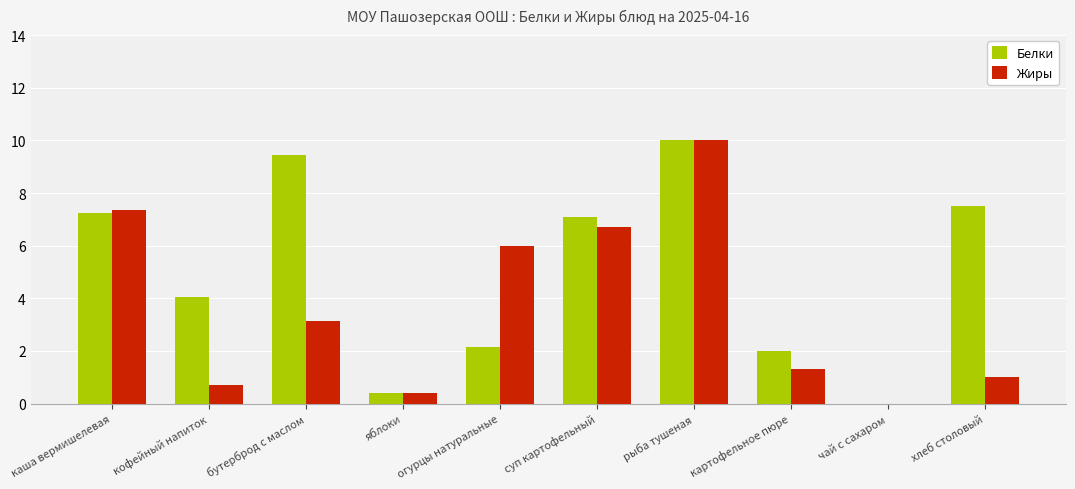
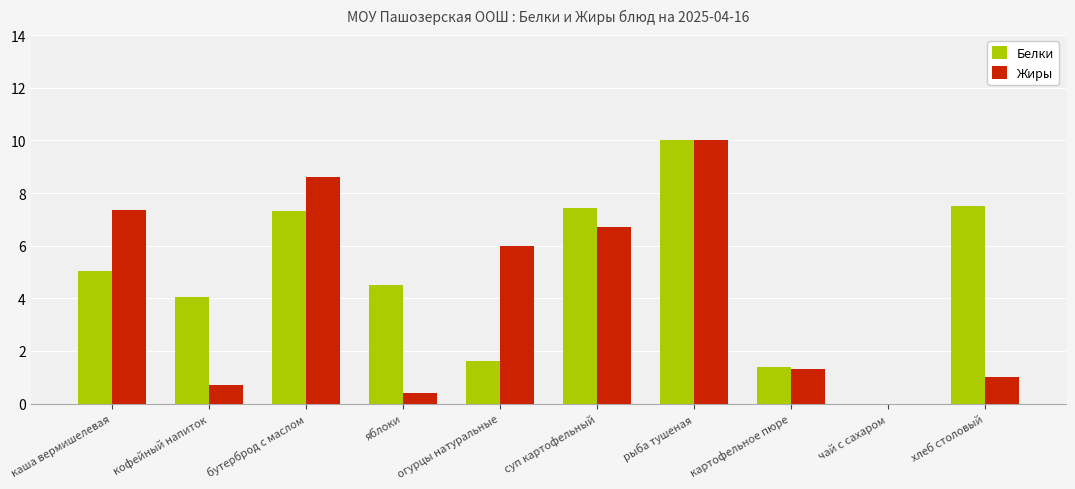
  {
    "Белки": {
-     "каша вермишелевая": 7.3,
+     "каша вермишелевая": 5.0,
      "кофейный напиток": 4.1,
-     "бутерброд с маслом": 9.5,
-     "яблоки": 0.4,
-     "огурцы натуральные": 2.2,
-     "суп картофельный": 7.1,
+     "бутерброд с маслом": 7.3,
+     "яблоки": 4.5,
+     "огурцы натуральные": 1.6,
+     "суп картофельный": 7.4,
      "рыба тушеная": 10.0,
-     "картофельное пюре": 2.0,
+     "картофельное пюре": 1.4,
      "чай с сахаром": 0.0,
      "хлеб столовый": 7.5
    },
    "Жиры": {
      "каша вермишелевая": 7.4,
      "кофейный напиток": 0.7,
-     "бутерброд с маслом": 3.1,
+     "бутерброд с маслом": 8.6,
      "яблоки": 0.4,
      "огурцы натуральные": 6.0,
      "суп картофельный": 6.7,
      "рыба тушеная": 10.0,
      "картофельное пюре": 1.3,
      "чай с сахаром": 0.0,
      "хлеб столовый": 1.0
    }
  }
